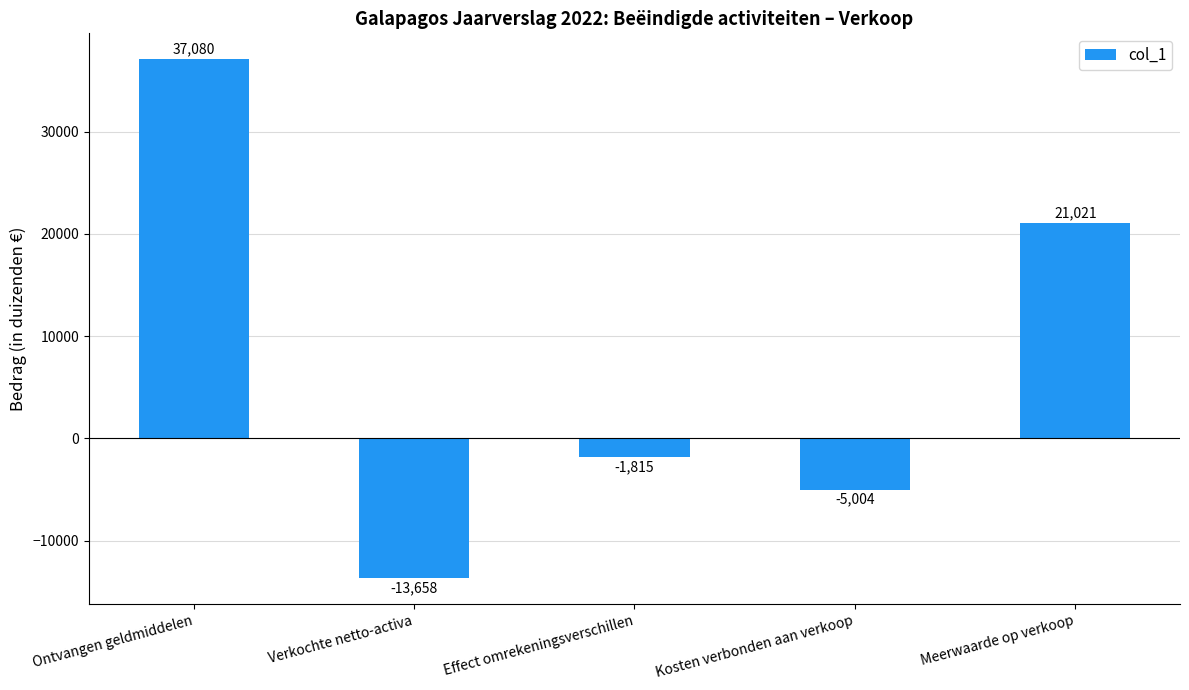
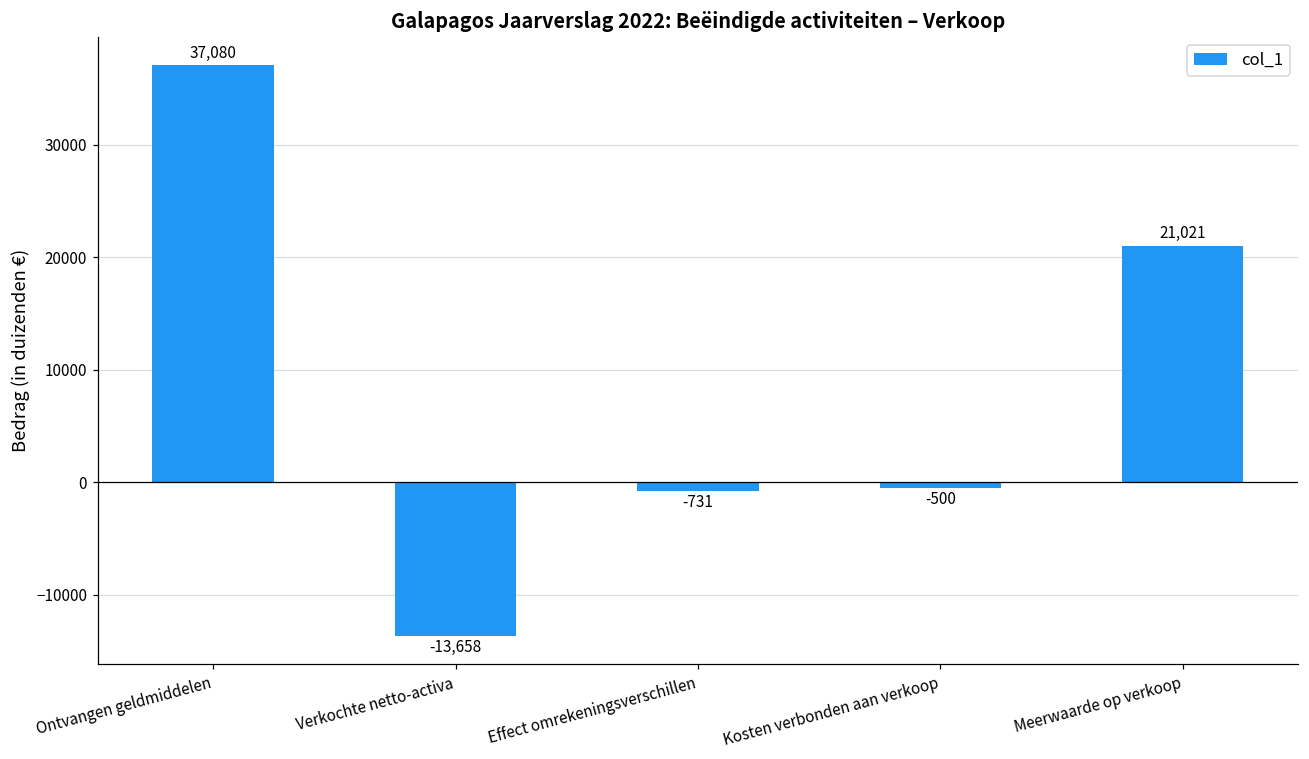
  {
    "Ontvangen geldmiddelen": "37,080",
    "Verkochte netto-activa": "-13,658",
-   "Effect omrekeningsverschillen": "-1,815",
-   "Kosten verbonden aan verkoop": "-5,004",
+   "Effect omrekeningsverschillen": "-731",
+   "Kosten verbonden aan verkoop": "-500",
    "Meerwaarde op verkoop": "21,021"
  }
